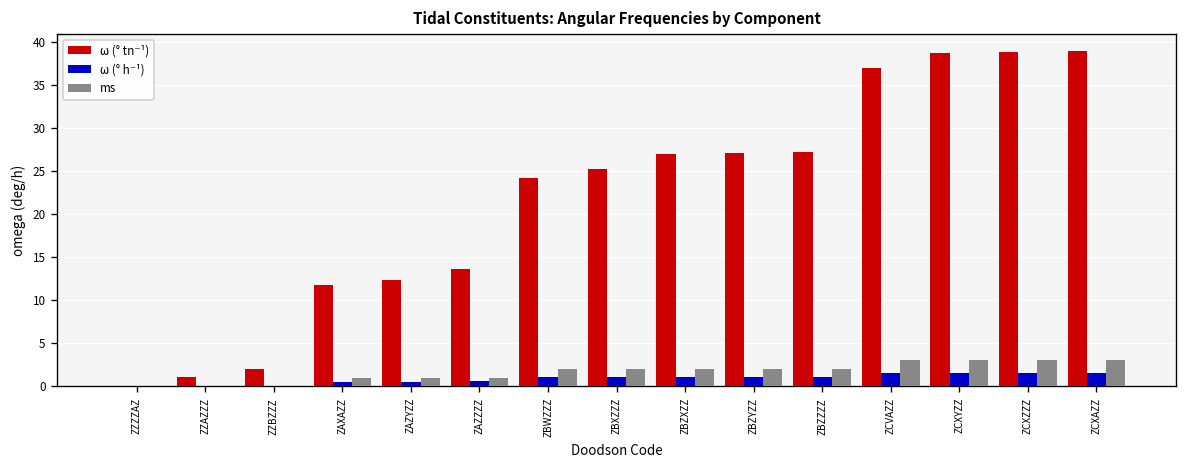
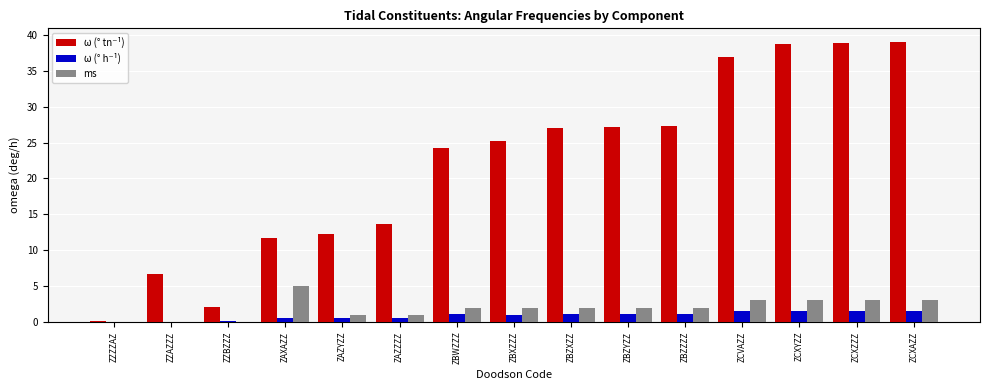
  {
    "ω (° tn⁻¹)": {
-     "ZZAZZZ": 1,
+     "ZZAZZZ": 7,
      "ZZBZZZ": 2,
      "ZAXAZZ": 12,
      "ZAZYZZ": 12,
      "ZAZZZZ": 14,
      "ZBWZZZ": 24,
      "ZBXZZZ": 25,
      "ZBZXZZ": 27,
      "ZBZYZZ": 27,
      "ZBZZZZ": 27,
      "ZCVAZZ": 37,
      "ZCXYZZ": 39,
      "ZCXZZZ": 39,
      "ZCXAZZ": 39
    },
    "ω (° h⁻¹)": {
      "ZAXAZZ": 0,
      "ZAZYZZ": 1,
      "ZAZZZZ": 1,
      "ZBWZZZ": 1,
      "ZBXZZZ": 1,
      "ZBZXZZ": 1,
      "ZBZYZZ": 1,
      "ZBZZZZ": 1,
      "ZCVAZZ": 1,
      "ZCXYZZ": 2,
      "ZCXZZZ": 2,
      "ZCXAZZ": 2
    },
    "ms": {
      "ZZZZAZ": 0,
      "ZZAZZZ": 0,
      "ZZBZZZ": 0,
-     "ZAXAZZ": 1,
+     "ZAXAZZ": 5,
      "ZAZYZZ": 1,
      "ZAZZZZ": 1,
      "ZBWZZZ": 2,
      "ZBXZZZ": 2,
      "ZBZXZZ": 2,
      "ZBZYZZ": 2,
      "ZBZZZZ": 2,
      "ZCVAZZ": 3,
      "ZCXYZZ": 3,
      "ZCXZZZ": 3,
      "ZCXAZZ": 3
    }
  }
